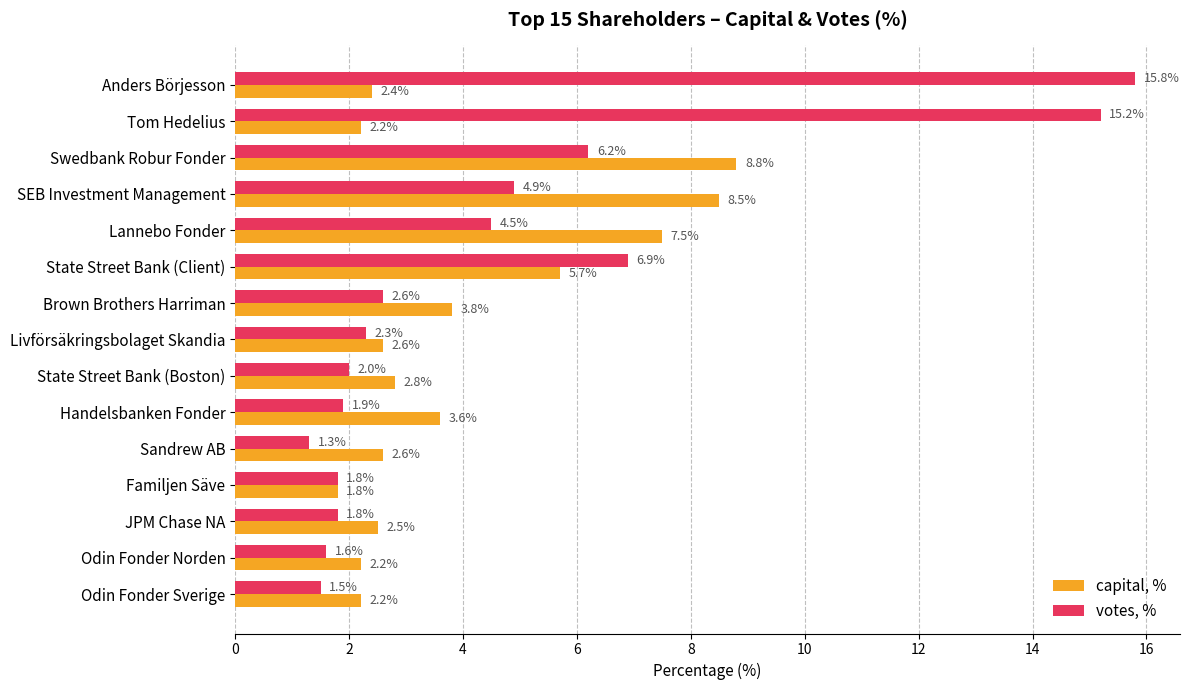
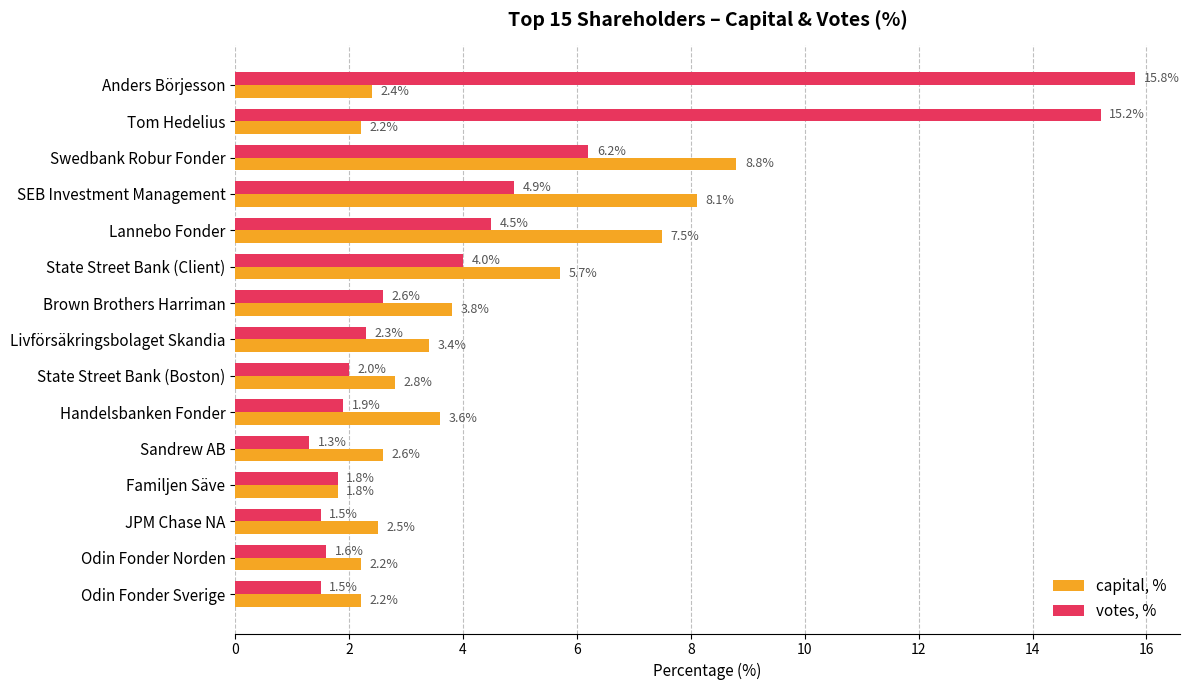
  {
    "capital, %": {
      "Anders Börjesson": "2.4%",
      "Tom Hedelius": "2.2%",
      "Swedbank Robur Fonder": "8.8%",
-     "SEB Investment Management": "8.5%",
+     "SEB Investment Management": "8.1%",
      "Lannebo Fonder": "7.5%",
      "State Street Bank (Client)": "5.7%",
      "Brown Brothers Harriman": "3.8%",
-     "Livförsäkringsbolaget Skandia": "2.6%",
+     "Livförsäkringsbolaget Skandia": "3.4%",
      "State Street Bank (Boston)": "2.8%",
      "Handelsbanken Fonder": "3.6%",
      "Sandrew AB": "2.6%",
      "Familjen Säve": "1.8%",
      "JPM Chase NA": "2.5%",
      "Odin Fonder Norden": "2.2%",
      "Odin Fonder Sverige": "2.2%"
    },
    "votes, %": {
      "Anders Börjesson": "15.8%",
      "Tom Hedelius": "15.2%",
      "Swedbank Robur Fonder": "6.2%",
      "SEB Investment Management": "4.9%",
      "Lannebo Fonder": "4.5%",
-     "State Street Bank (Client)": "6.9%",
+     "State Street Bank (Client)": "4.0%",
      "Brown Brothers Harriman": "2.6%",
      "Livförsäkringsbolaget Skandia": "2.3%",
      "State Street Bank (Boston)": "2.0%",
      "Handelsbanken Fonder": "1.9%",
      "Sandrew AB": "1.3%",
      "Familjen Säve": "1.8%",
-     "JPM Chase NA": "1.8%",
+     "JPM Chase NA": "1.5%",
      "Odin Fonder Norden": "1.6%",
      "Odin Fonder Sverige": "1.5%"
    }
  }
